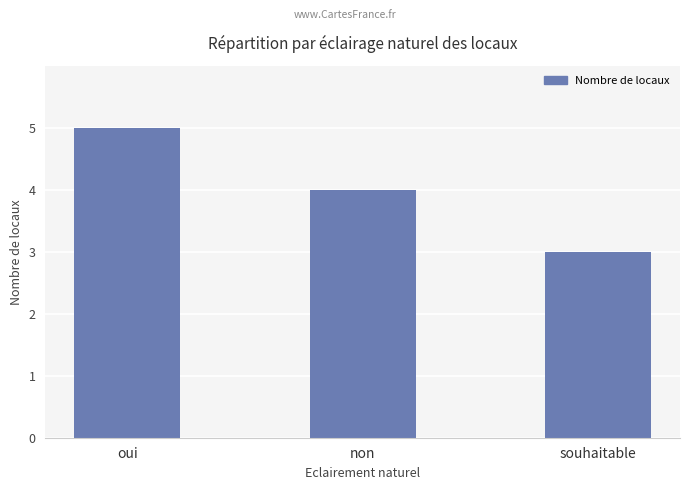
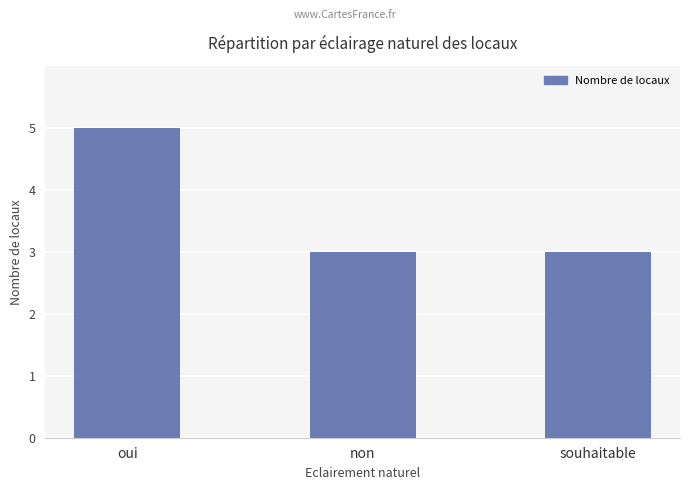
  {
    "oui": 5,
-   "non": 4,
+   "non": 3,
    "souhaitable": 3
  }
